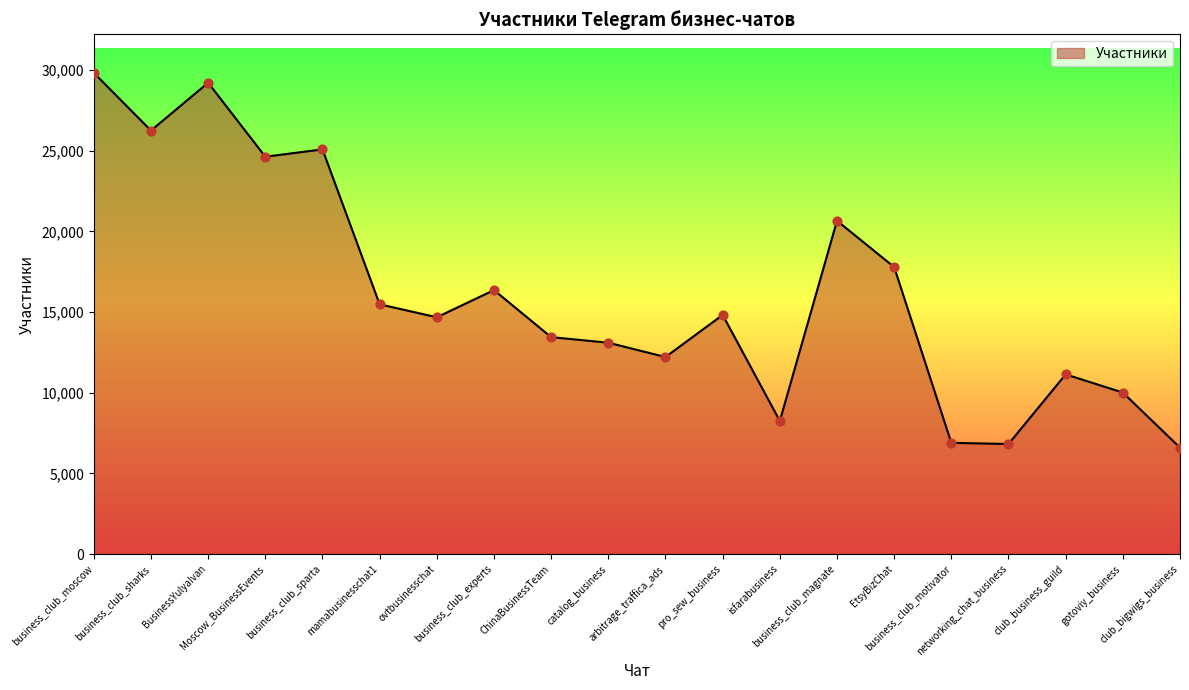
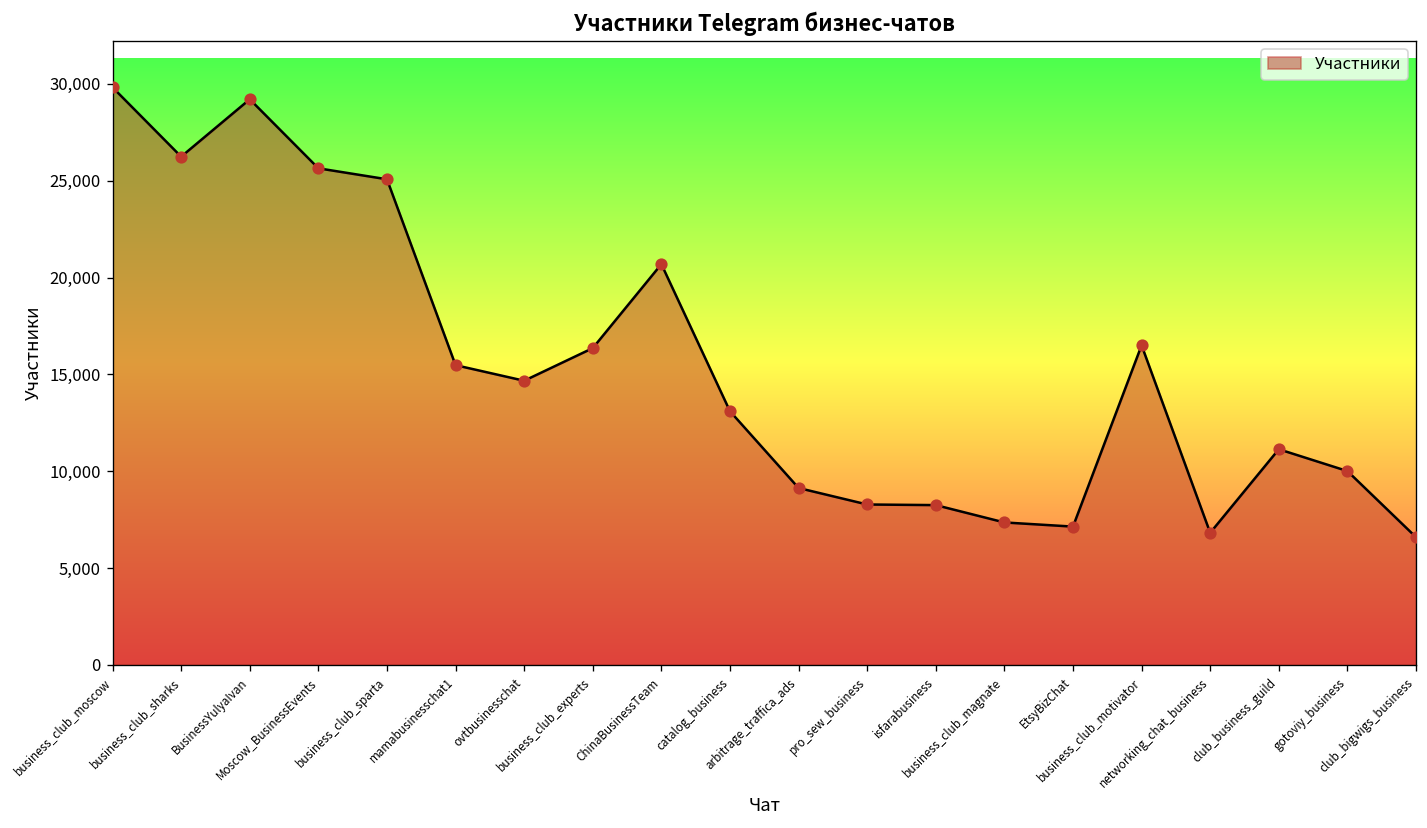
  {
    "business_club_moscow": "29,800",
    "business_club_sharks": "26,200",
    "BusinessYulyaIvan": "29,200",
-   "Moscow_BusinessEvents": "24,600",
+   "Moscow_BusinessEvents": "25,600",
    "business_club_sparta": "25,100",
    "mamabusinesschat1": "15,500",
    "ovtbusinesschat": "14,700",
    "business_club_experts": "16,400",
-   "ChinaBusinessTeam": "13,400",
+   "ChinaBusinessTeam": "20,700",
    "catalog_business": "13,100",
-   "arbitrage_traffica_ads": "12,200",
-   "pro_sew_business": "14,800",
+   "arbitrage_traffica_ads": "9,100",
+   "pro_sew_business": "8,300",
    "isfarabusiness": "8,200",
-   "business_club_magnate": "20,700",
-   "EtsyBizChat": "17,800",
-   "business_club_motivator": "6,900",
+   "business_club_magnate": "7,400",
+   "EtsyBizChat": "7,100",
+   "business_club_motivator": "16,500",
    "networking_chat_business": "6,800",
    "club_business_guild": "11,100",
    "gotoviy_business": "10,000",
    "club_bigwigs_business": "6,600"
  }
